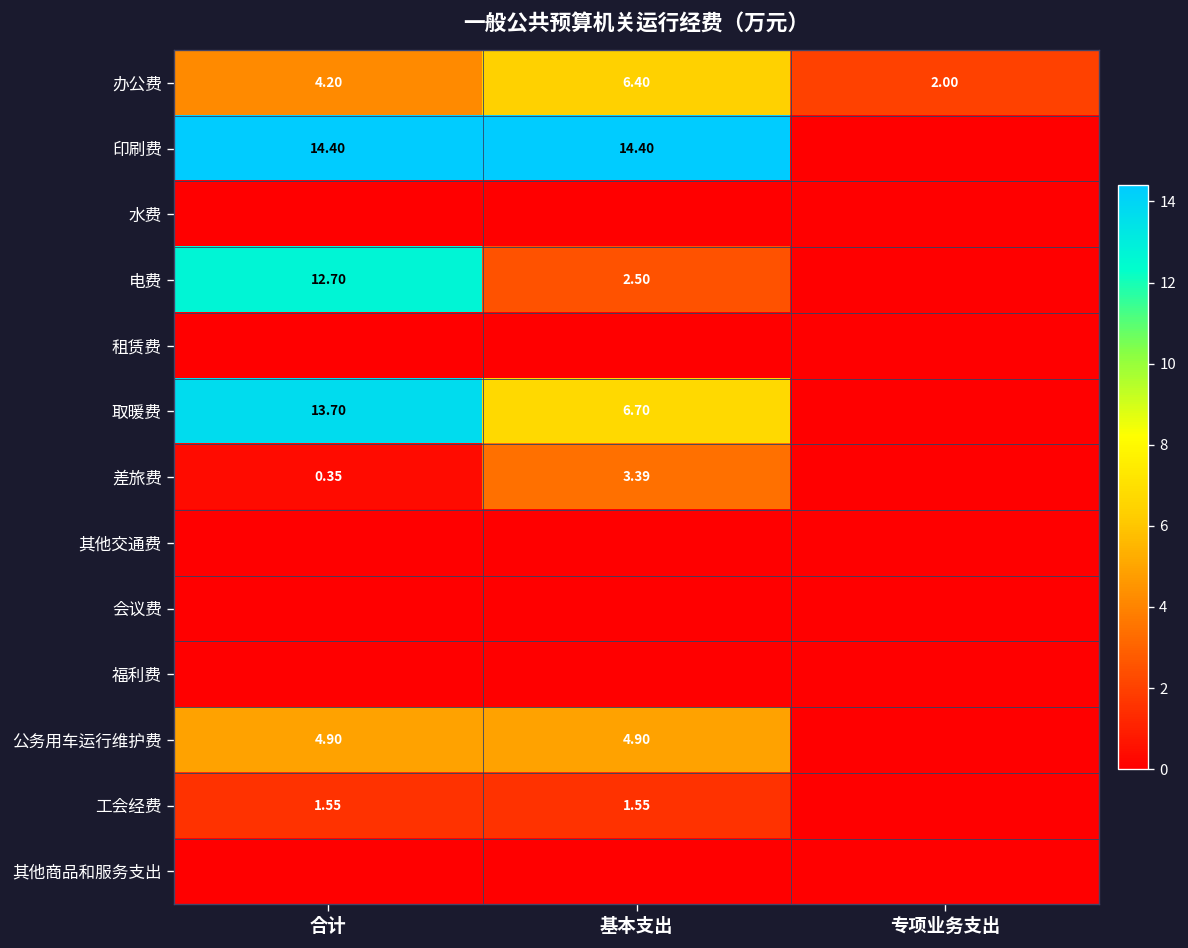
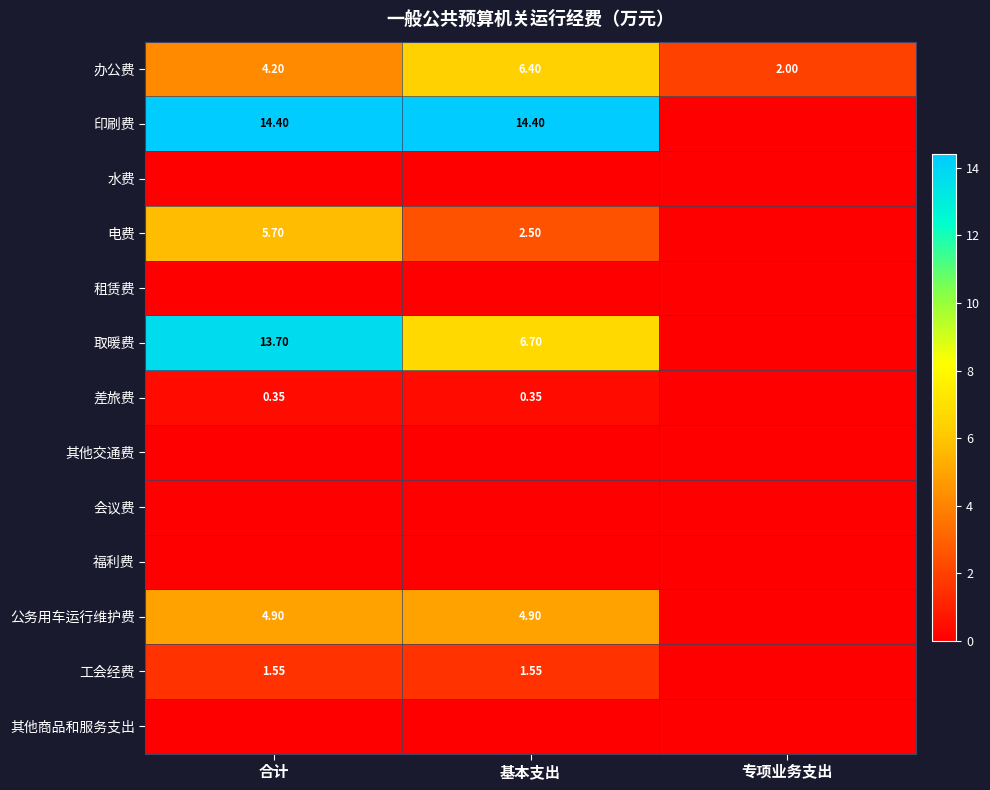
  {
    "办公费": {
      "合计": 4.20,
      "基本支出": 6.40,
      "专项业务支出": 2.00
    },
    "印刷费": {
      "合计": 14.40,
      "基本支出": 14.40
    },
    "电费": {
-     "合计": 12.70,
+     "合计": 5.70,
      "基本支出": 2.50
    },
    "取暖费": {
      "合计": 13.70,
      "基本支出": 6.70
    },
    "差旅费": {
      "合计": 0.35,
-     "基本支出": 3.39
+     "基本支出": 0.35
    },
    "公务用车运行维护费": {
      "合计": 4.90,
      "基本支出": 4.90
    },
    "工会经费": {
      "合计": 1.55,
      "基本支出": 1.55
    }
  }
